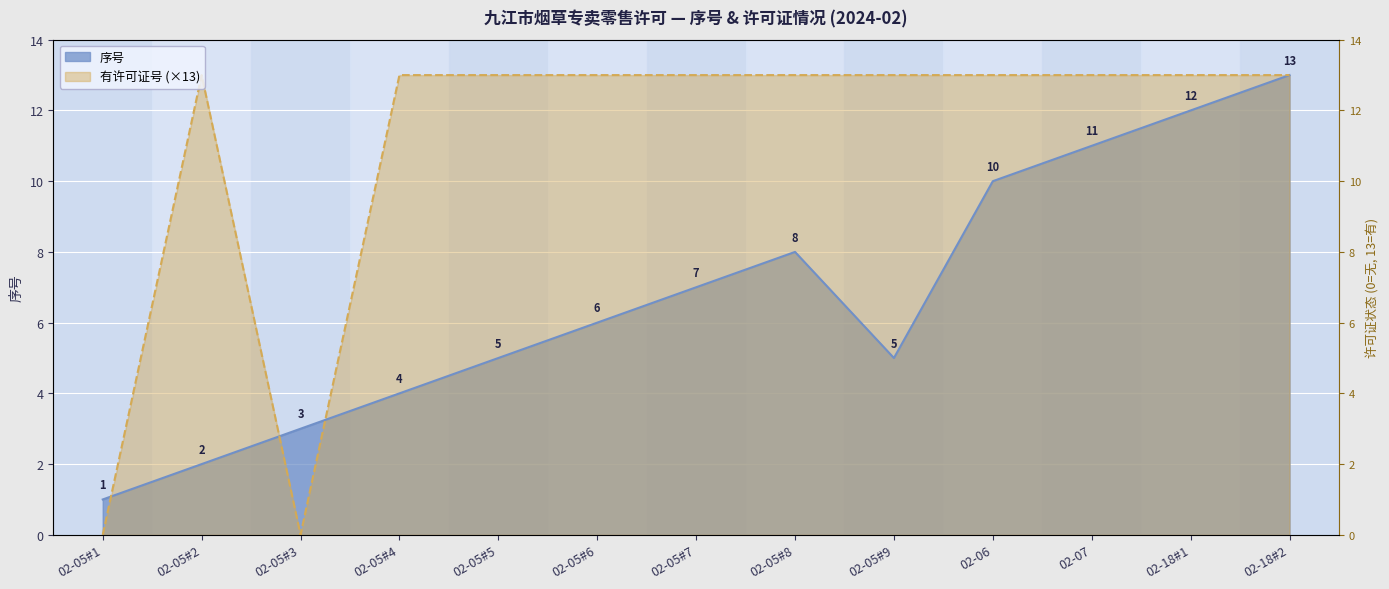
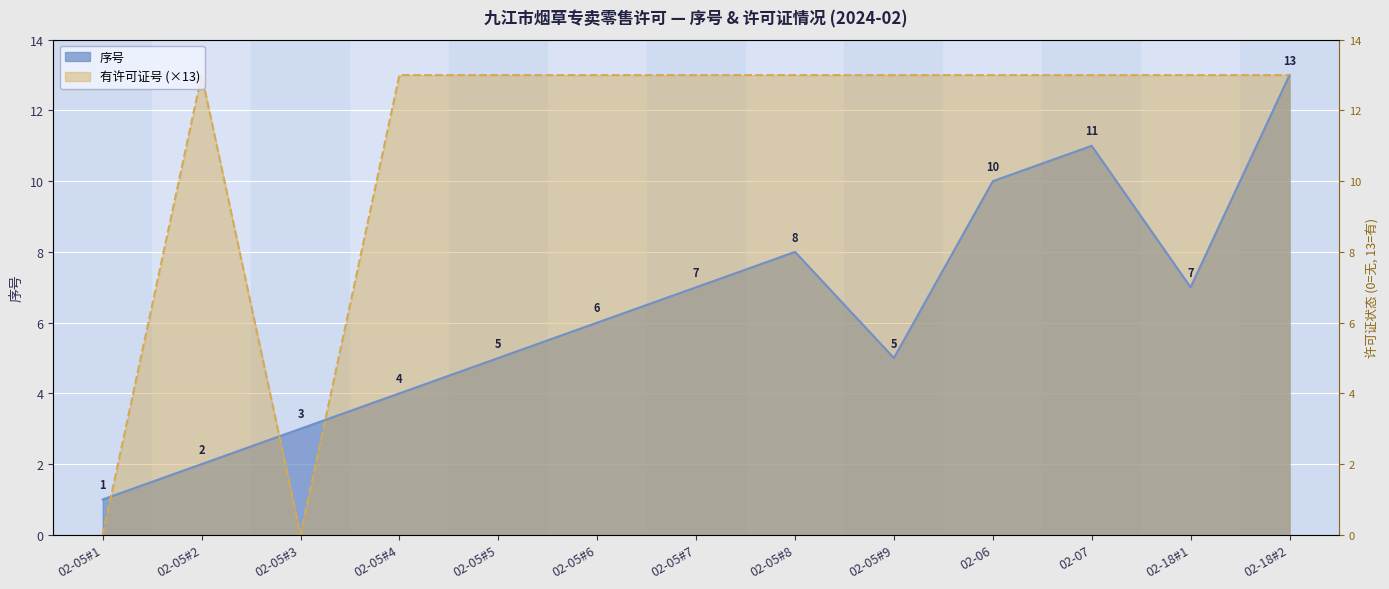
  {
    "序号": {
      "02-05#1": 1,
      "02-05#2": 2,
      "02-05#3": 3,
      "02-05#4": 4,
      "02-05#5": 5,
      "02-05#6": 6,
      "02-05#7": 7,
      "02-05#8": 8,
      "02-05#9": 5,
      "02-06": 10,
      "02-07": 11,
-     "02-18#1": 12
+     "02-18#1": 7
    },
    "有许可证号 (×13)": {
      "02-05#1": 0.0,
      "02-05#3": 0.0,
      "02-05#4": 13.0,
      "02-05#5": 13.0,
      "02-05#6": 13.0,
      "02-05#7": 13.0,
      "02-05#8": 13.0,
      "02-05#9": 13.0,
      "02-06": 13.0,
      "02-07": 13.0,
      "02-18#1": 13.0
    }
  }
